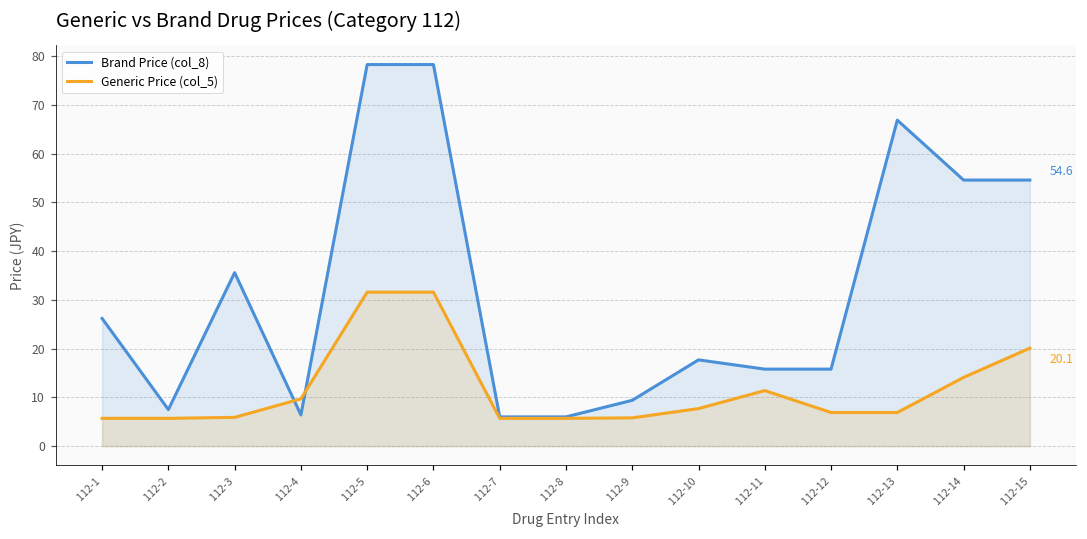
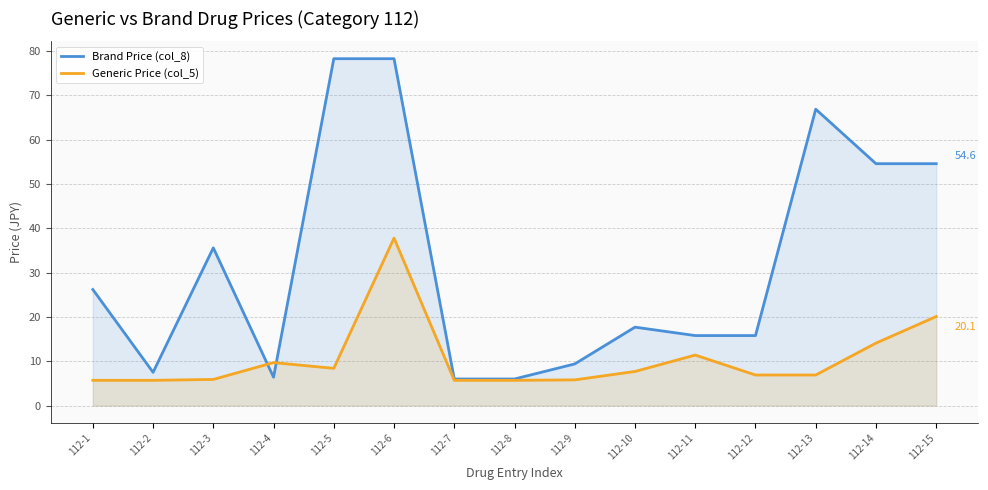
  {
    "Brand Price (col_8)": {
      "112-15": 54.6
    },
    "Generic Price (col_5)": {
      "112-1": 6,
      "112-2": 6,
      "112-3": 6,
      "112-4": 10,
-     "112-5": 32,
-     "112-6": 32,
+     "112-5": 8,
+     "112-6": 38,
      "112-9": 6,
      "112-10": 8,
      "112-11": 11,
      "112-12": 7,
      "112-13": 7,
      "112-14": 14
    }
  }
